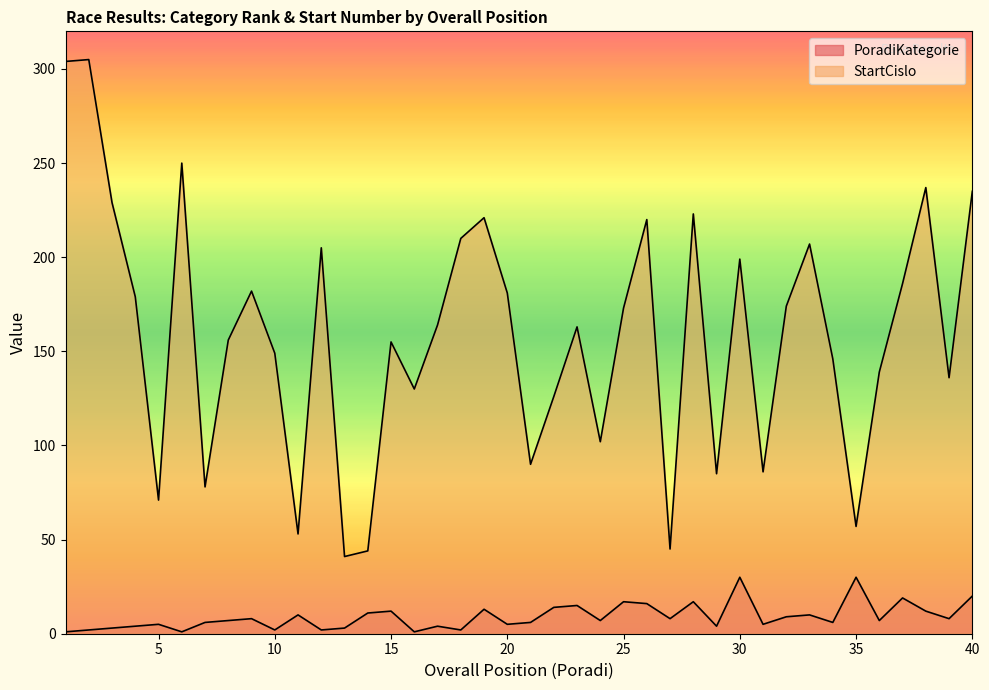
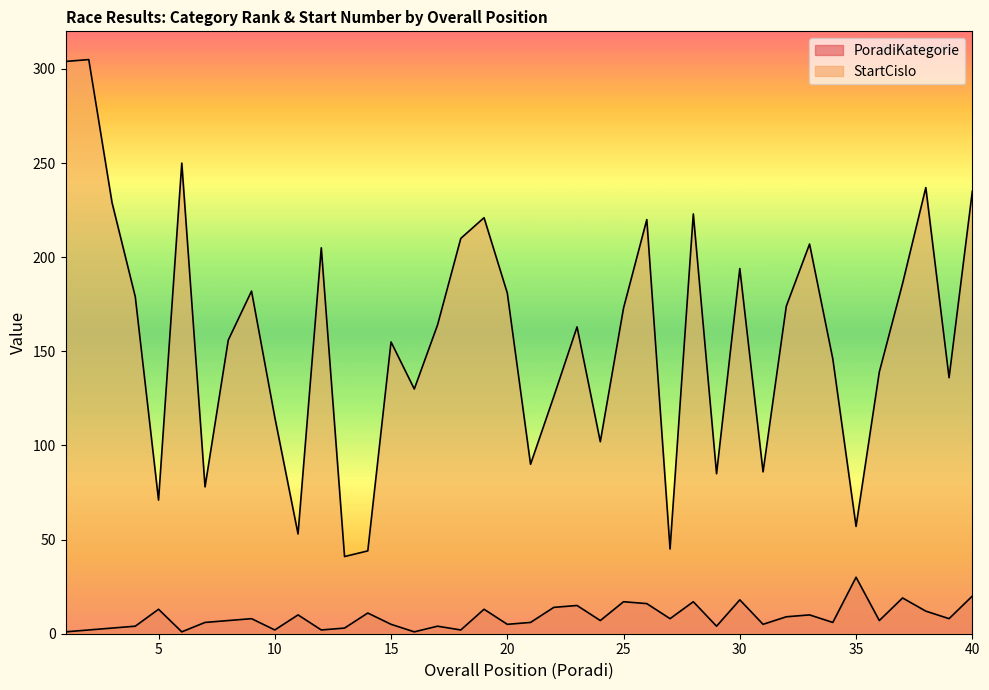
  {
    "PoradiKategorie": {
-     "5": 5,
+     "5": 13,
      "10": 2,
-     "15": 12,
+     "15": 5,
      "20": 5,
      "25": 17,
-     "30": 30,
+     "30": 18,
      "35": 30,
      "40": 20
    },
    "StartCislo": {
      "5": 71,
-     "10": 149,
+     "10": 115,
      "15": 155,
      "20": 181,
      "25": 173,
-     "30": 199,
+     "30": 194,
      "35": 57,
      "40": 235
    }
  }
